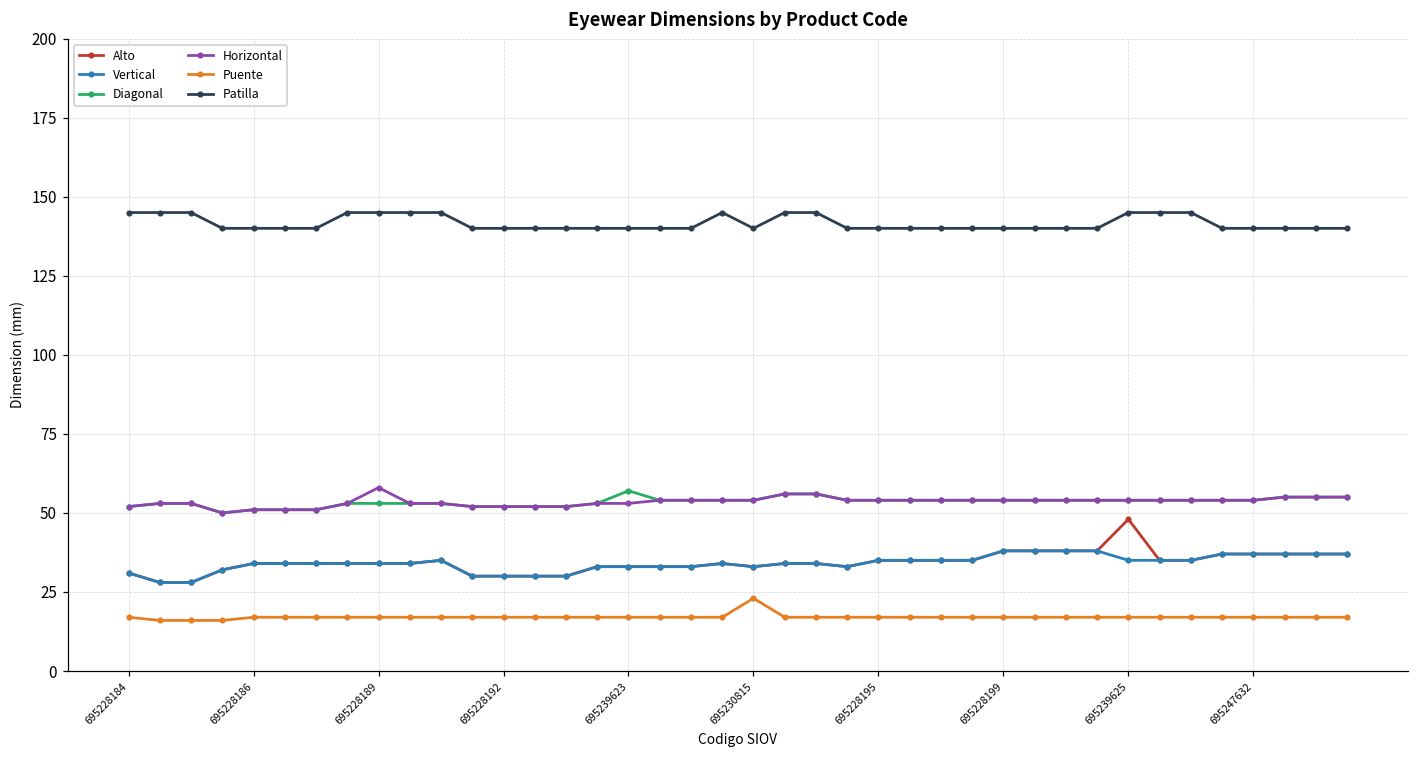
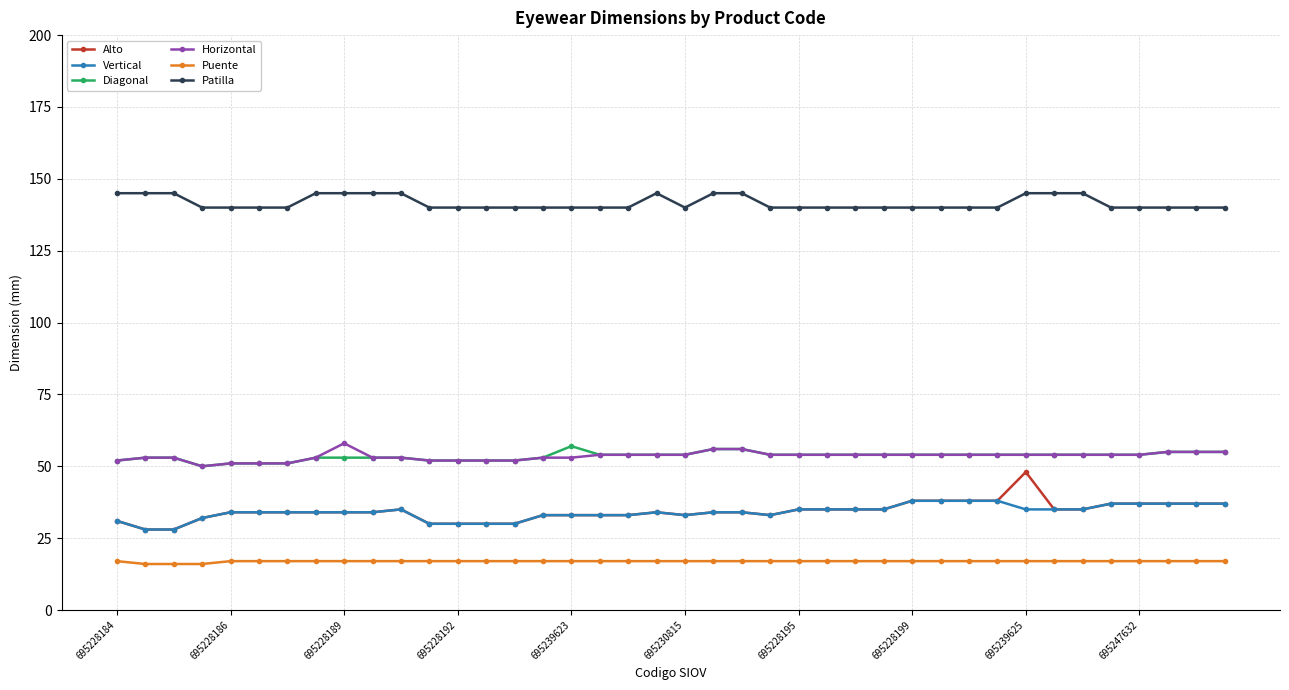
  {
    "Alto": {
      "695239625": 48
    },
    "Vertical": {
      "695239625": 35
    },
    "Diagonal": {
      "695228189": 53,
      "695239623": 57
    },
    "Horizontal": {
      "695228189": 58,
      "695239623": 53
    },
    "Puente": {
      "695228184": 17,
      "695228186": 17,
      "695228189": 17,
      "695228192": 17,
      "695239623": 17,
-     "695230815": 23,
+     "695230815": 17,
      "695228195": 17,
      "695228199": 17,
      "695239625": 17,
      "695247632": 17
    },
    "Patilla": {
      "695228184": 145,
      "695228186": 140,
      "695228189": 145,
      "695228192": 140,
      "695239623": 140,
      "695230815": 140,
      "695228195": 140,
      "695228199": 140,
      "695239625": 145,
      "695247632": 140
    }
  }
